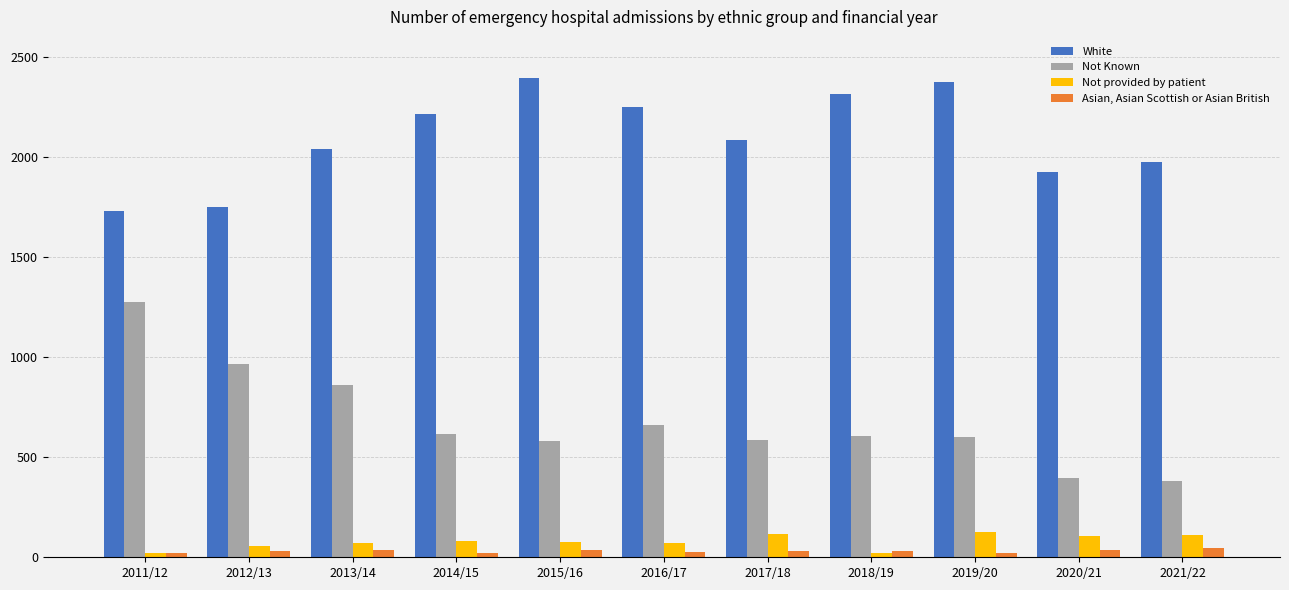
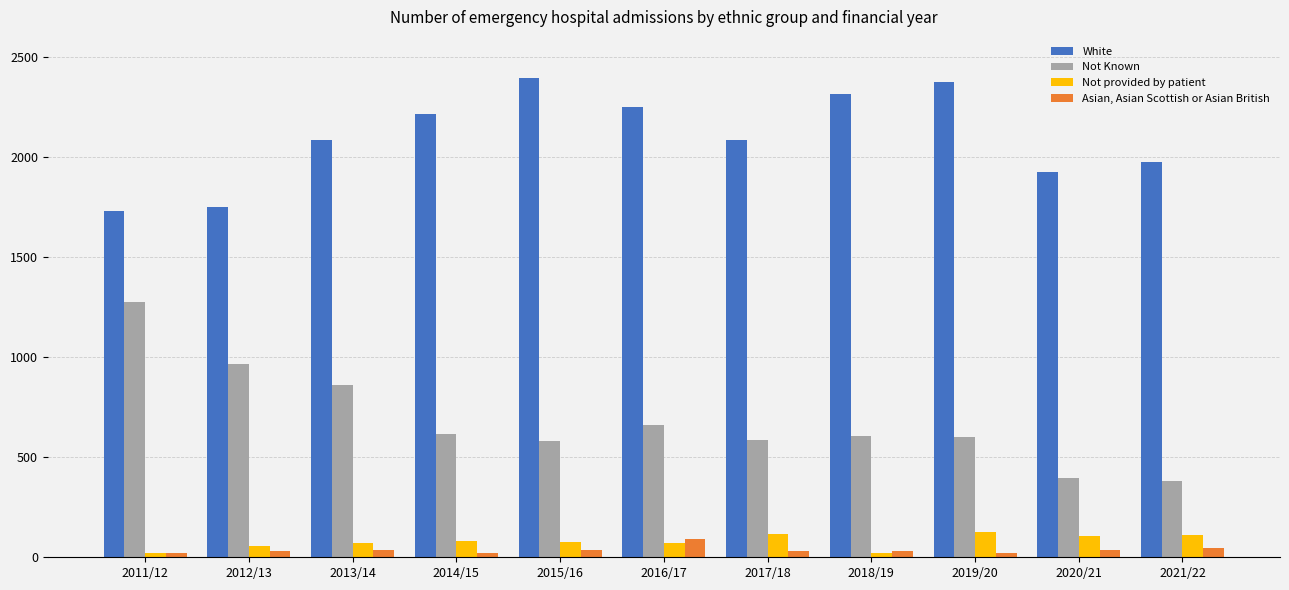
  {
    "White": {
      "2011/12": 1730,
      "2012/13": 1750,
-     "2013/14": 2040,
+     "2013/14": 2090,
      "2014/15": 2210,
      "2015/16": 2390,
      "2016/17": 2250,
      "2017/18": 2080,
      "2018/19": 2310,
      "2019/20": 2370,
      "2020/21": 1920,
      "2021/22": 1980
    },
    "Not Known": {
      "2011/12": 1280,
      "2012/13": 970,
      "2013/14": 860,
      "2014/15": 620,
      "2015/16": 580,
      "2016/17": 660,
      "2017/18": 590,
      "2018/19": 610,
      "2019/20": 600,
      "2020/21": 400,
      "2021/22": 380
    },
    "Not provided by patient": {
      "2011/12": 20,
      "2012/13": 60,
      "2013/14": 70,
      "2014/15": 80,
      "2015/16": 80,
      "2016/17": 70,
      "2017/18": 110,
      "2018/19": 20,
      "2019/20": 130,
      "2020/21": 110,
      "2021/22": 110
    },
    "Asian, Asian Scottish or Asian British": {
      "2011/12": 20,
      "2012/13": 30,
      "2013/14": 40,
      "2014/15": 20,
      "2015/16": 40,
-     "2016/17": 20,
+     "2016/17": 90,
      "2017/18": 30,
      "2018/19": 30,
      "2019/20": 20,
      "2020/21": 40,
      "2021/22": 50
    }
  }
